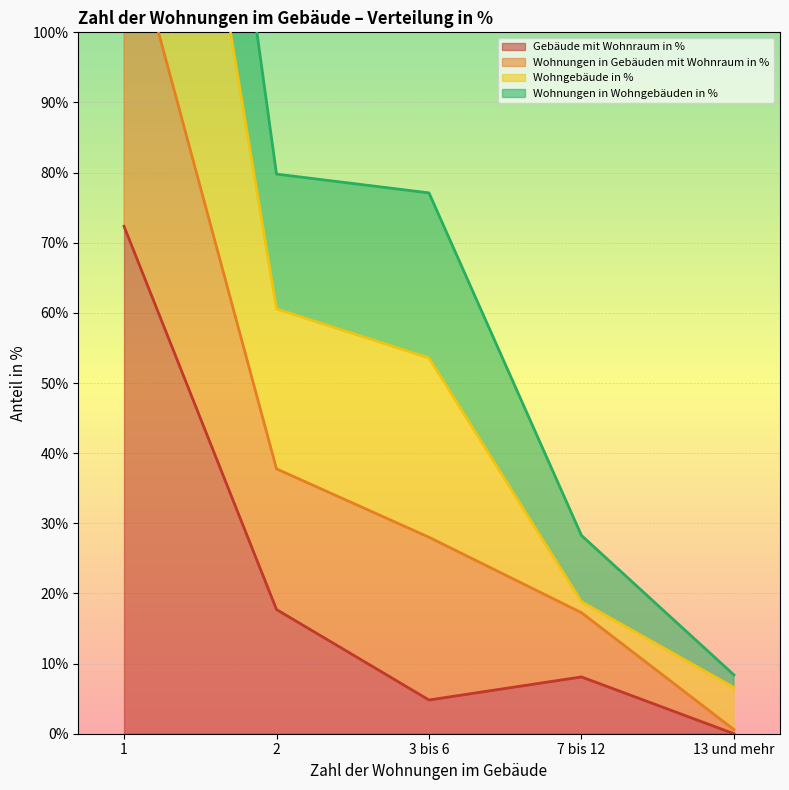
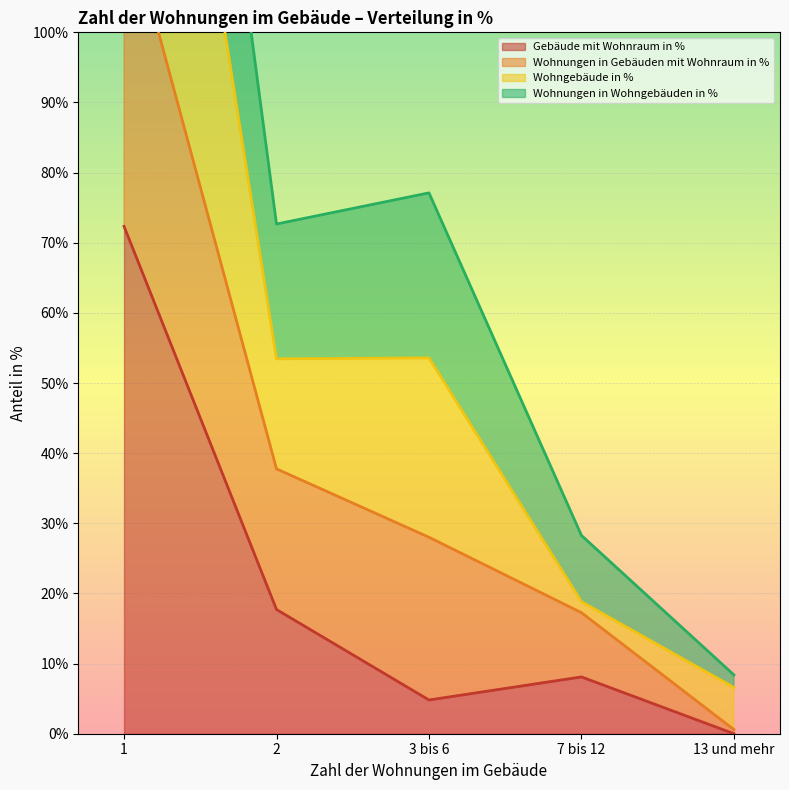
  {
    "Gebäude mit Wohnraum in %": {
      "1": "72%",
      "2": "18%",
      "3 bis 6": "5%",
      "7 bis 12": "8%",
      "13 und mehr": "0%"
    },
    "Wohnungen in Gebäuden mit Wohnraum in %": {
      "2": "20%",
      "3 bis 6": "23%",
      "7 bis 12": "9%",
      "13 und mehr": "1%"
    },
    "Wohngebäude in %": {
-     "2": "23%",
+     "2": "16%",
      "3 bis 6": "26%",
      "7 bis 12": "2%",
      "13 und mehr": "6%"
    },
    "Wohnungen in Wohngebäuden in %": {
      "2": "19%",
      "3 bis 6": "24%",
      "7 bis 12": "9%",
      "13 und mehr": "2%"
    }
  }
